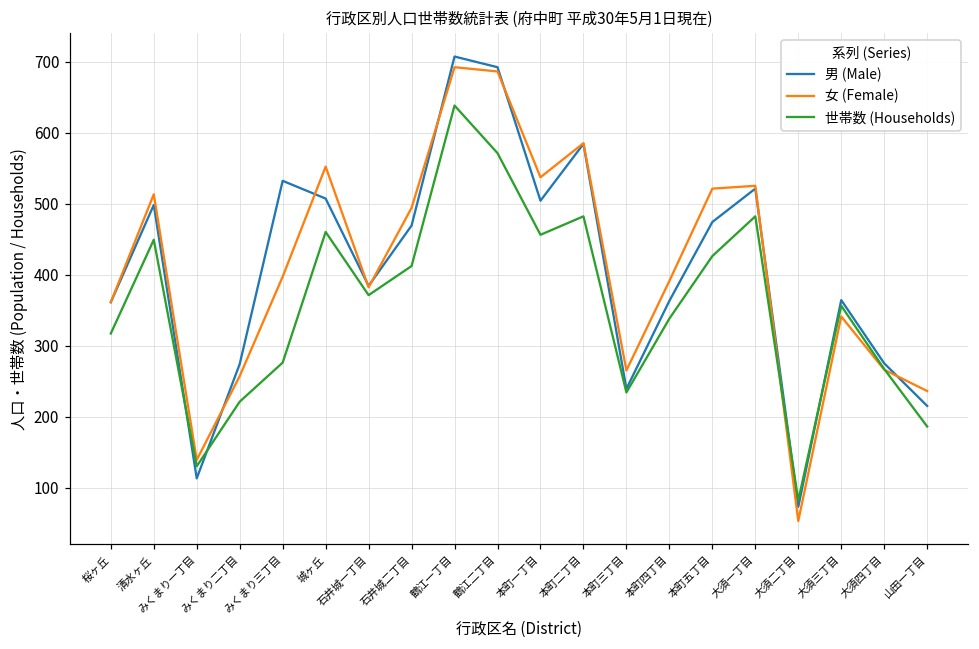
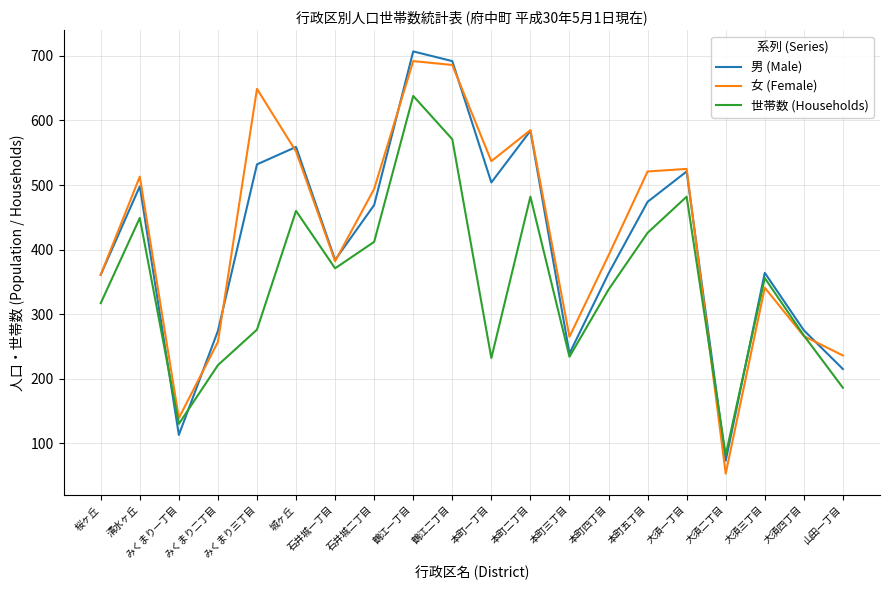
  {
    "男 (Male)": {
      "清水ヶ丘": 500,
      "みくまり一丁目": 110,
      "みくまり二丁目": 270,
      "みくまり三丁目": 530,
-     "城ヶ丘": 510,
+     "城ヶ丘": 560,
      "石井城二丁目": 470,
      "鶴江一丁目": 710,
      "鶴江二丁目": 690,
      "本町一丁目": 500,
      "本町三丁目": 240,
      "本町四丁目": 360,
      "本町五丁目": 470,
      "大須一丁目": 520,
      "大須二丁目": 70,
      "大須三丁目": 360,
      "大須四丁目": 280,
      "山田一丁目": 220
    },
    "女 (Female)": {
      "清水ヶ丘": 510,
      "みくまり一丁目": 140,
      "みくまり二丁目": 260,
-     "みくまり三丁目": 400,
+     "みくまり三丁目": 650,
      "城ヶ丘": 550,
      "石井城二丁目": 490,
      "鶴江一丁目": 690,
      "鶴江二丁目": 690,
      "本町一丁目": 540,
      "本町三丁目": 270,
      "本町四丁目": 390,
      "本町五丁目": 520,
      "大須一丁目": 530,
      "大須二丁目": 50,
      "大須三丁目": 340,
      "山田一丁目": 240
    },
    "世帯数 (Households)": {
      "桜ヶ丘": 320,
      "清水ヶ丘": 450,
      "みくまり一丁目": 130,
      "みくまり二丁目": 220,
      "みくまり三丁目": 280,
      "城ヶ丘": 460,
      "石井城一丁目": 370,
      "石井城二丁目": 410,
      "鶴江一丁目": 640,
      "鶴江二丁目": 570,
-     "本町一丁目": 460,
+     "本町一丁目": 230,
      "本町二丁目": 480,
      "本町三丁目": 230,
      "本町四丁目": 340,
      "本町五丁目": 430,
      "大須一丁目": 480,
      "大須二丁目": 80,
      "大須三丁目": 360,
      "山田一丁目": 190
    }
  }
